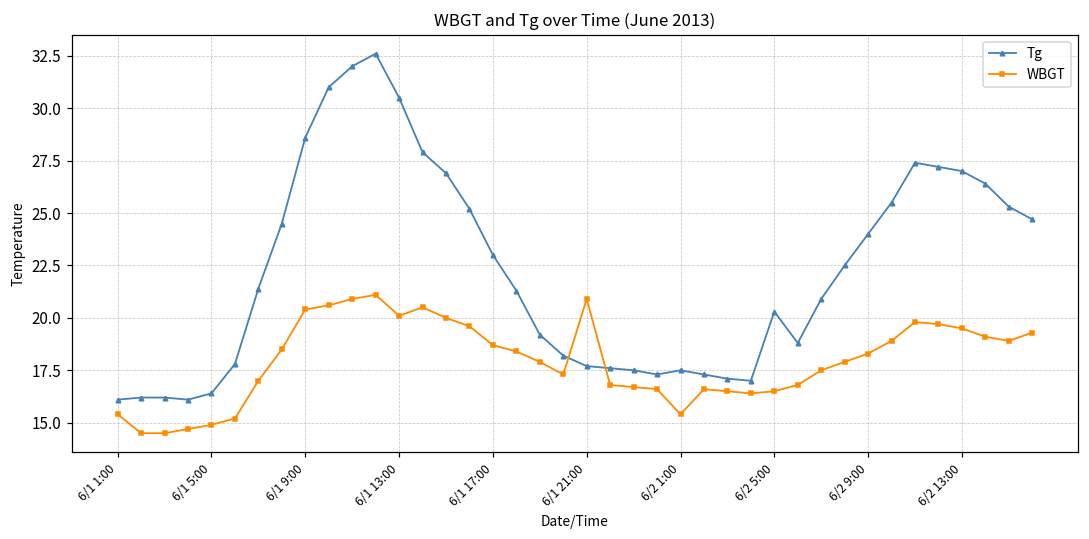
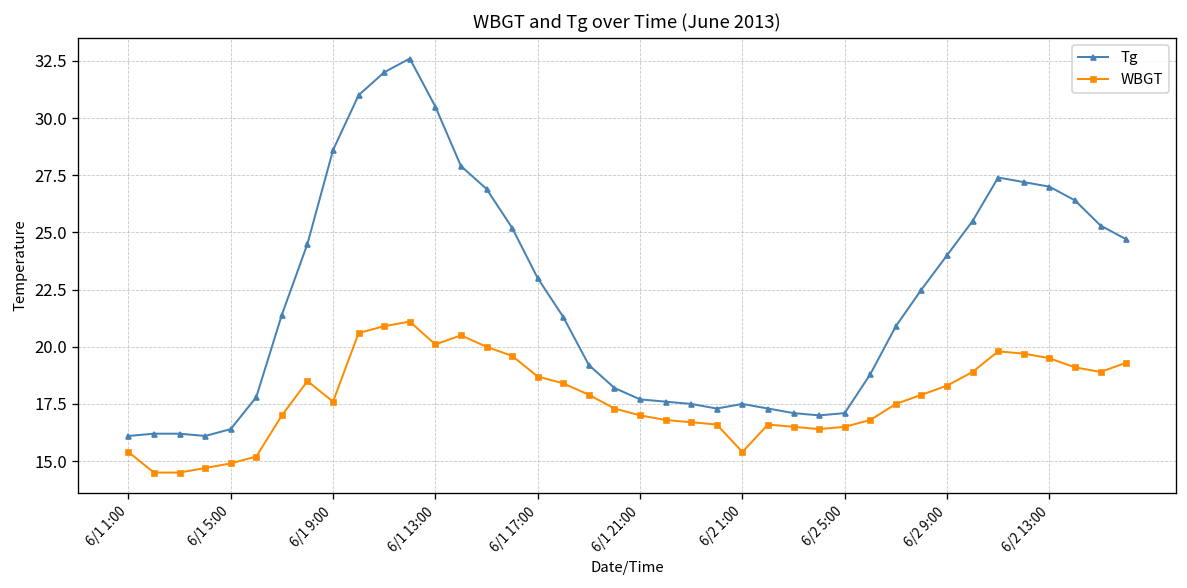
  {
    "Tg": {
      "6/1 1:00": 16.1,
      "6/1 5:00": 16.4,
      "6/1 9:00": 28.6,
      "6/1 13:00": 30.5,
      "6/1 17:00": 23.0,
      "6/1 21:00": 17.7,
      "6/2 1:00": 17.5,
-     "6/2 5:00": 20.3,
+     "6/2 5:00": 17.1,
      "6/2 9:00": 24.0,
      "6/2 13:00": 27.0
    },
    "WBGT": {
      "6/1 1:00": 15.4,
      "6/1 5:00": 14.9,
-     "6/1 9:00": 20.4,
+     "6/1 9:00": 17.6,
      "6/1 13:00": 20.1,
      "6/1 17:00": 18.7,
-     "6/1 21:00": 20.9,
+     "6/1 21:00": 17.0,
      "6/2 1:00": 15.4,
      "6/2 5:00": 16.5,
      "6/2 9:00": 18.3,
      "6/2 13:00": 19.5
    }
  }
